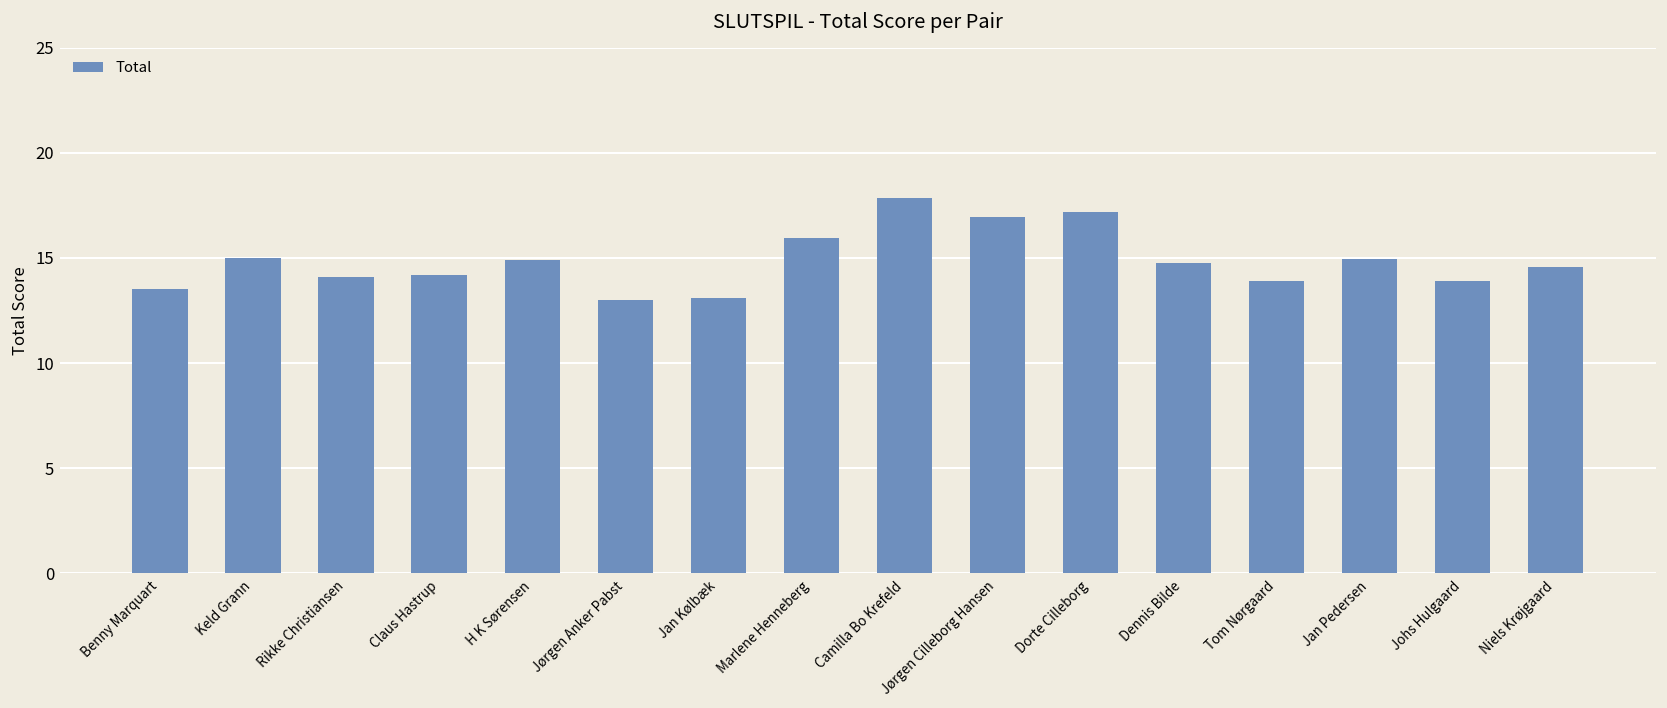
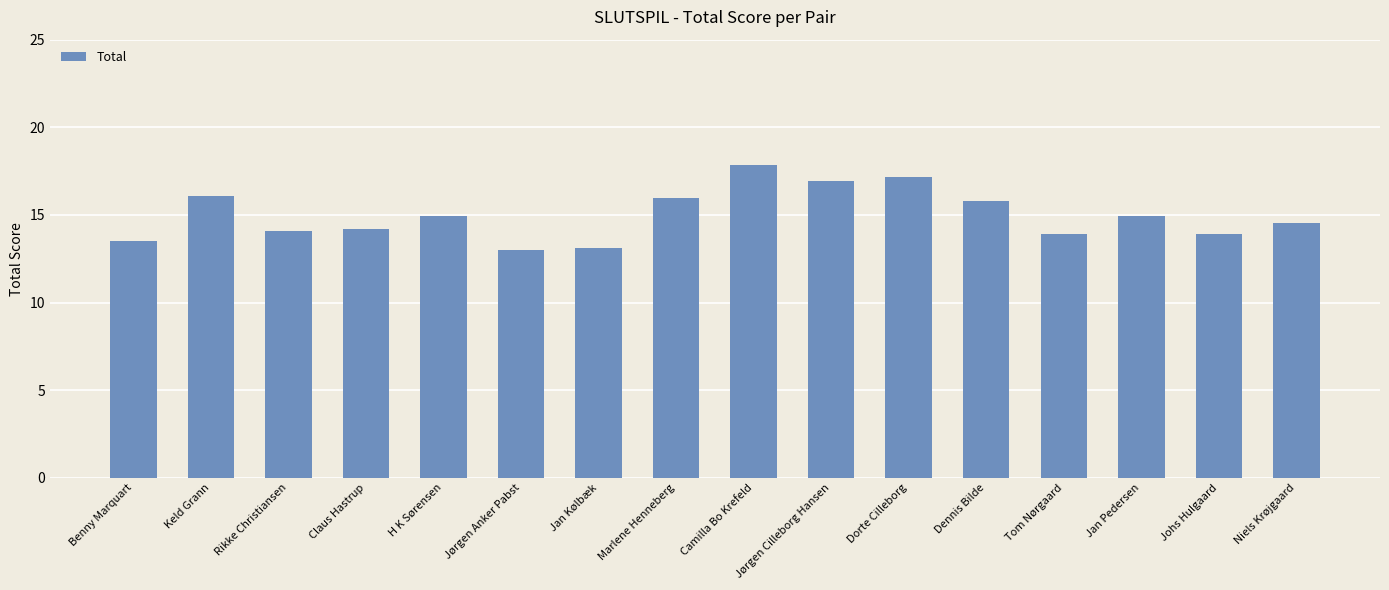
  {
    "Benny Marquart": 13.5,
-   "Keld Grann": 15.0,
+   "Keld Grann": 16.1,
    "Rikke Christiansen": 14.1,
    "Claus Hastrup": 14.2,
    "H K Sørensen": 14.9,
    "Jørgen Anker Pabst": 13.0,
    "Jan Kølbæk": 13.1,
    "Marlene Henneberg": 15.9,
    "Camilla Bo Krefeld": 17.9,
    "Jørgen Cilleborg Hansen": 16.9,
    "Dorte Cilleborg": 17.2,
-   "Dennis Bilde": 14.8,
+   "Dennis Bilde": 15.8,
    "Tom Nørgaard": 13.9,
    "Jan Pedersen": 15.0,
    "Johs Hulgaard": 13.9,
    "Niels Krøjgaard": 14.6
  }
